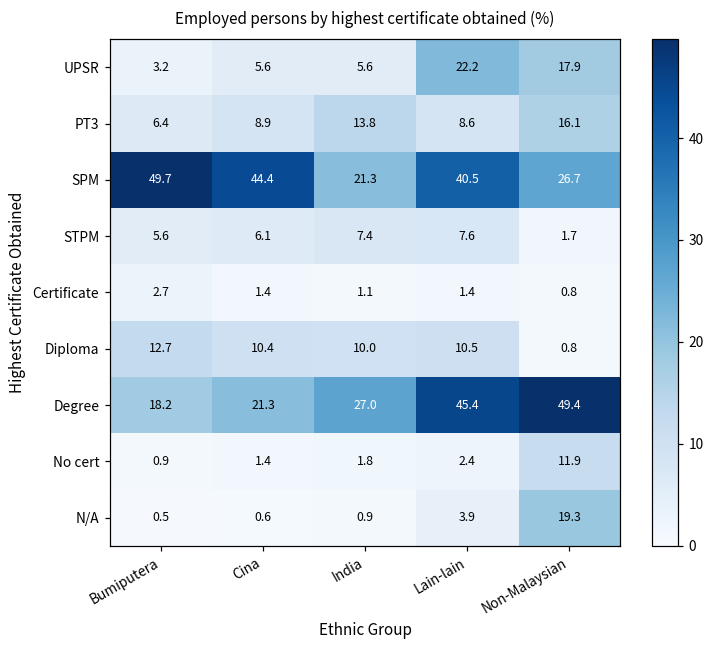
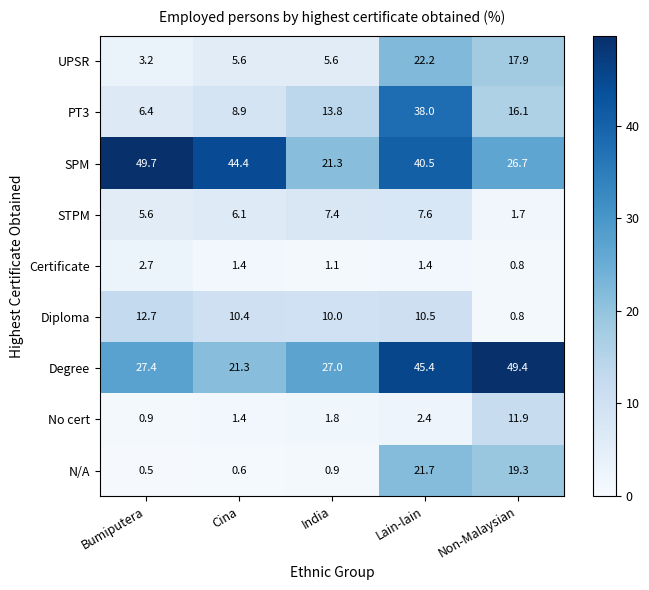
  {
    "UPSR": {
      "Bumiputera": 3.2,
      "Cina": 5.6,
      "India": 5.6,
      "Lain-lain": 22.2,
      "Non-Malaysian": 17.9
    },
    "PT3": {
      "Bumiputera": 6.4,
      "Cina": 8.9,
      "India": 13.8,
-     "Lain-lain": 8.6,
+     "Lain-lain": 38.0,
      "Non-Malaysian": 16.1
    },
    "SPM": {
      "Bumiputera": 49.7,
      "Cina": 44.4,
      "India": 21.3,
      "Lain-lain": 40.5,
      "Non-Malaysian": 26.7
    },
    "STPM": {
      "Bumiputera": 5.6,
      "Cina": 6.1,
      "India": 7.4,
      "Lain-lain": 7.6,
      "Non-Malaysian": 1.7
    },
    "Certificate": {
      "Bumiputera": 2.7,
      "Cina": 1.4,
      "India": 1.1,
      "Lain-lain": 1.4,
      "Non-Malaysian": 0.8
    },
    "Diploma": {
      "Bumiputera": 12.7,
      "Cina": 10.4,
      "India": 10.0,
      "Lain-lain": 10.5,
      "Non-Malaysian": 0.8
    },
    "Degree": {
-     "Bumiputera": 18.2,
+     "Bumiputera": 27.4,
      "Cina": 21.3,
      "India": 27.0,
      "Lain-lain": 45.4,
      "Non-Malaysian": 49.4
    },
    "No cert": {
      "Bumiputera": 0.9,
      "Cina": 1.4,
      "India": 1.8,
      "Lain-lain": 2.4,
      "Non-Malaysian": 11.9
    },
    "N/A": {
      "Bumiputera": 0.5,
      "Cina": 0.6,
      "India": 0.9,
-     "Lain-lain": 3.9,
+     "Lain-lain": 21.7,
      "Non-Malaysian": 19.3
    }
  }
